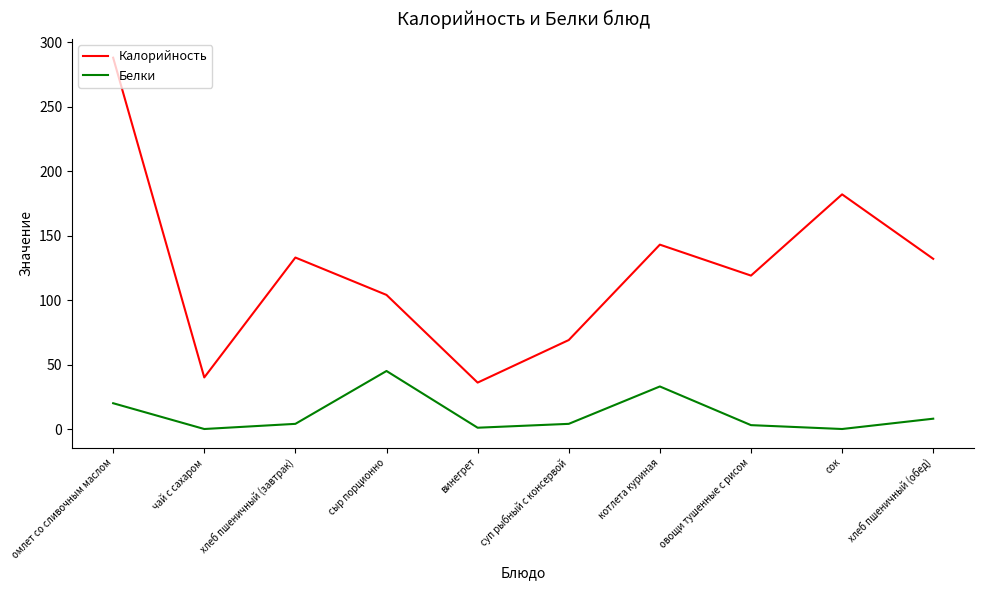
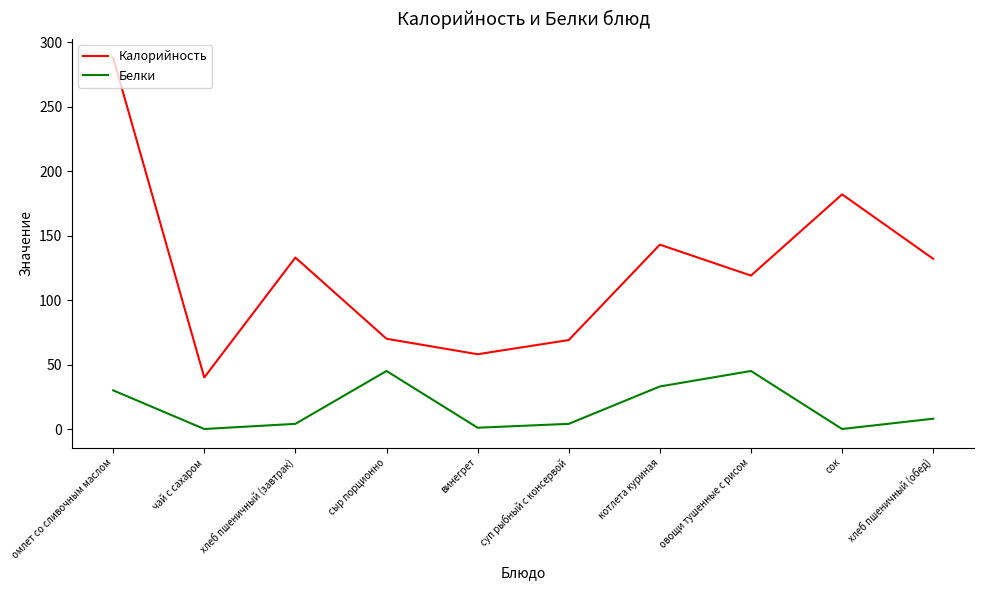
  {
    "Калорийность": {
      "чай с сахаром": 40,
      "хлеб пшеничный (завтрак)": 133,
-     "сыр порционно": 104,
-     "винегрет": 36,
+     "сыр порционно": 70,
+     "винегрет": 58,
      "суп рыбный с консервой": 69,
      "котлета куриная": 143,
      "овощи тушенные с рисом": 119,
      "сок": 182,
      "хлеб пшеничный (обед)": 132
    },
    "Белки": {
-     "омлет со сливочным маслом": 20,
+     "омлет со сливочным маслом": 30,
      "чай с сахаром": 0,
      "хлеб пшеничный (завтрак)": 4,
      "сыр порционно": 45,
      "винегрет": 1,
      "суп рыбный с консервой": 4,
      "котлета куриная": 33,
-     "овощи тушенные с рисом": 3,
+     "овощи тушенные с рисом": 45,
      "сок": 0,
      "хлеб пшеничный (обед)": 8
    }
  }
